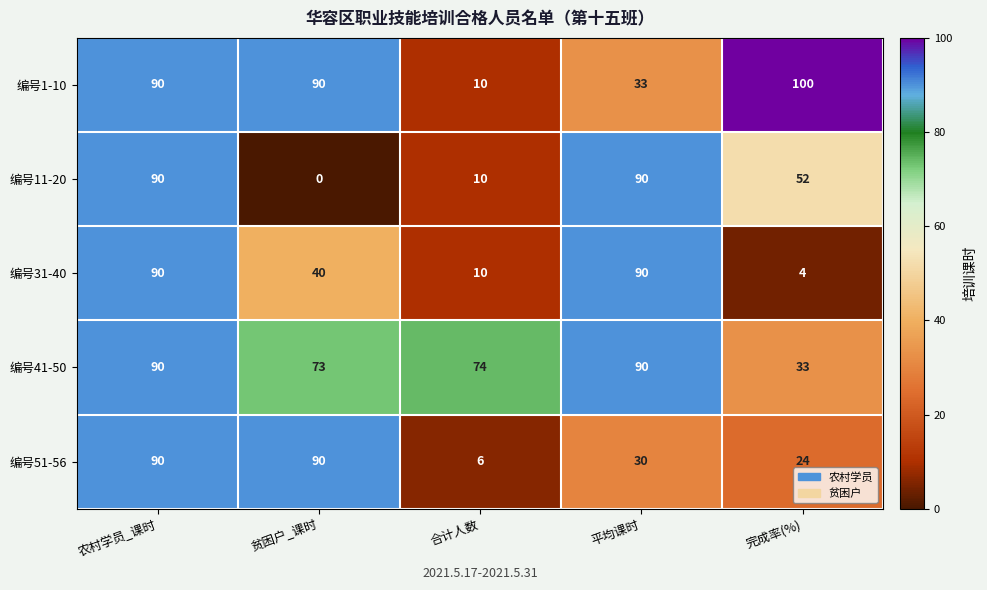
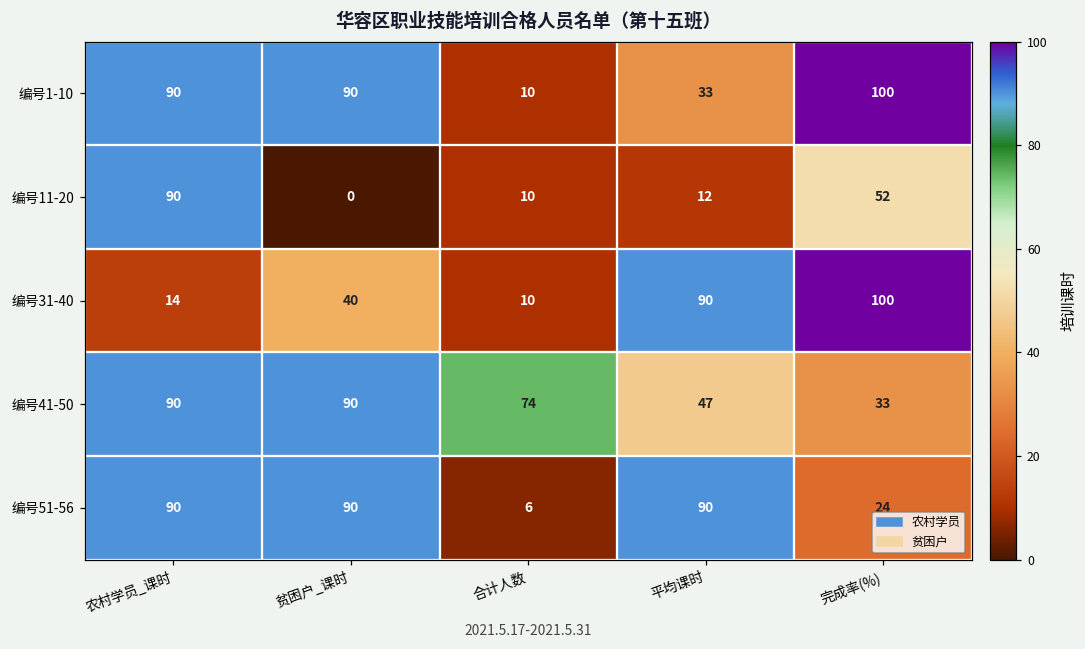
  {
    "编号1-10": {
      "农村学员_课时": 90,
      "贫困户_课时": 90,
      "合计人数": 10,
      "平均课时": 33,
      "完成率(%)": 100
    },
    "编号11-20": {
      "农村学员_课时": 90,
      "贫困户_课时": 0,
      "合计人数": 10,
-     "平均课时": 90,
+     "平均课时": 12,
      "完成率(%)": 52
    },
    "编号31-40": {
-     "农村学员_课时": 90,
+     "农村学员_课时": 14,
      "贫困户_课时": 40,
      "合计人数": 10,
      "平均课时": 90,
-     "完成率(%)": 4
+     "完成率(%)": 100
    },
    "编号41-50": {
      "农村学员_课时": 90,
-     "贫困户_课时": 73,
+     "贫困户_课时": 90,
      "合计人数": 74,
-     "平均课时": 90,
+     "平均课时": 47,
      "完成率(%)": 33
    },
    "编号51-56": {
      "农村学员_课时": 90,
      "贫困户_课时": 90,
      "合计人数": 6,
-     "平均课时": 30
+     "平均课时": 90
    }
  }
